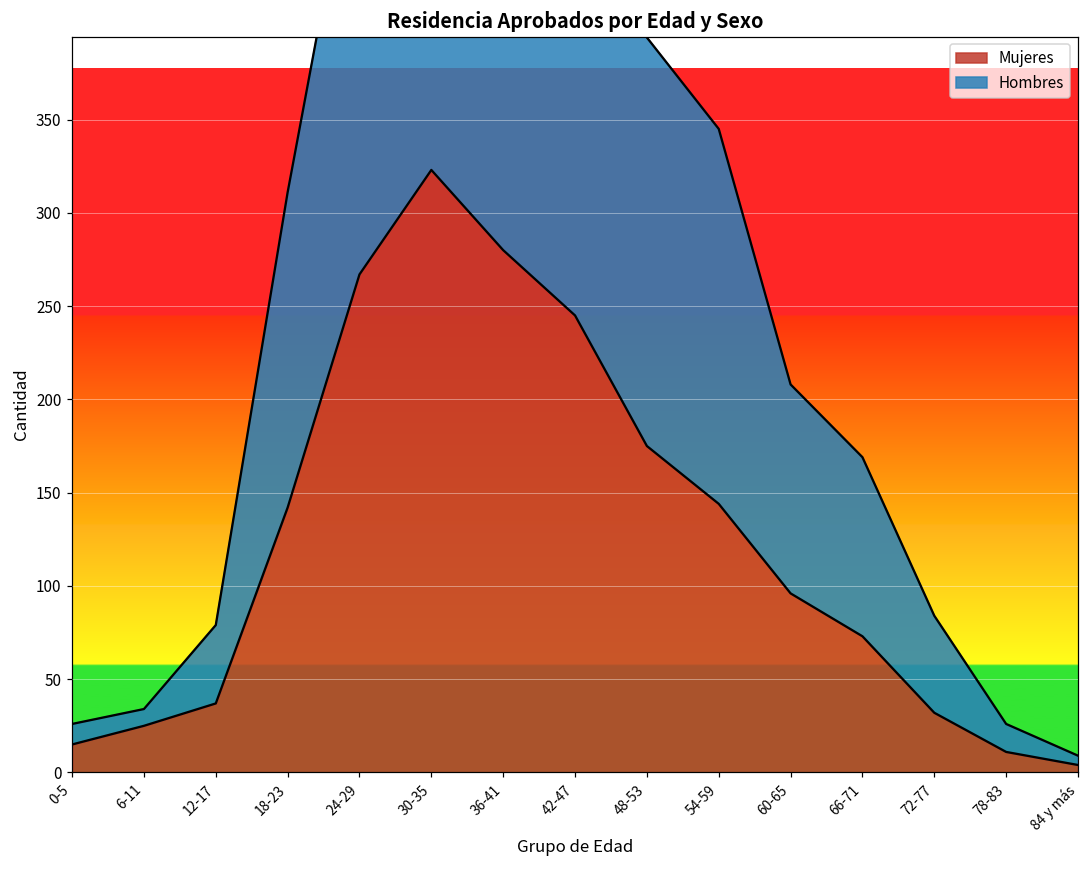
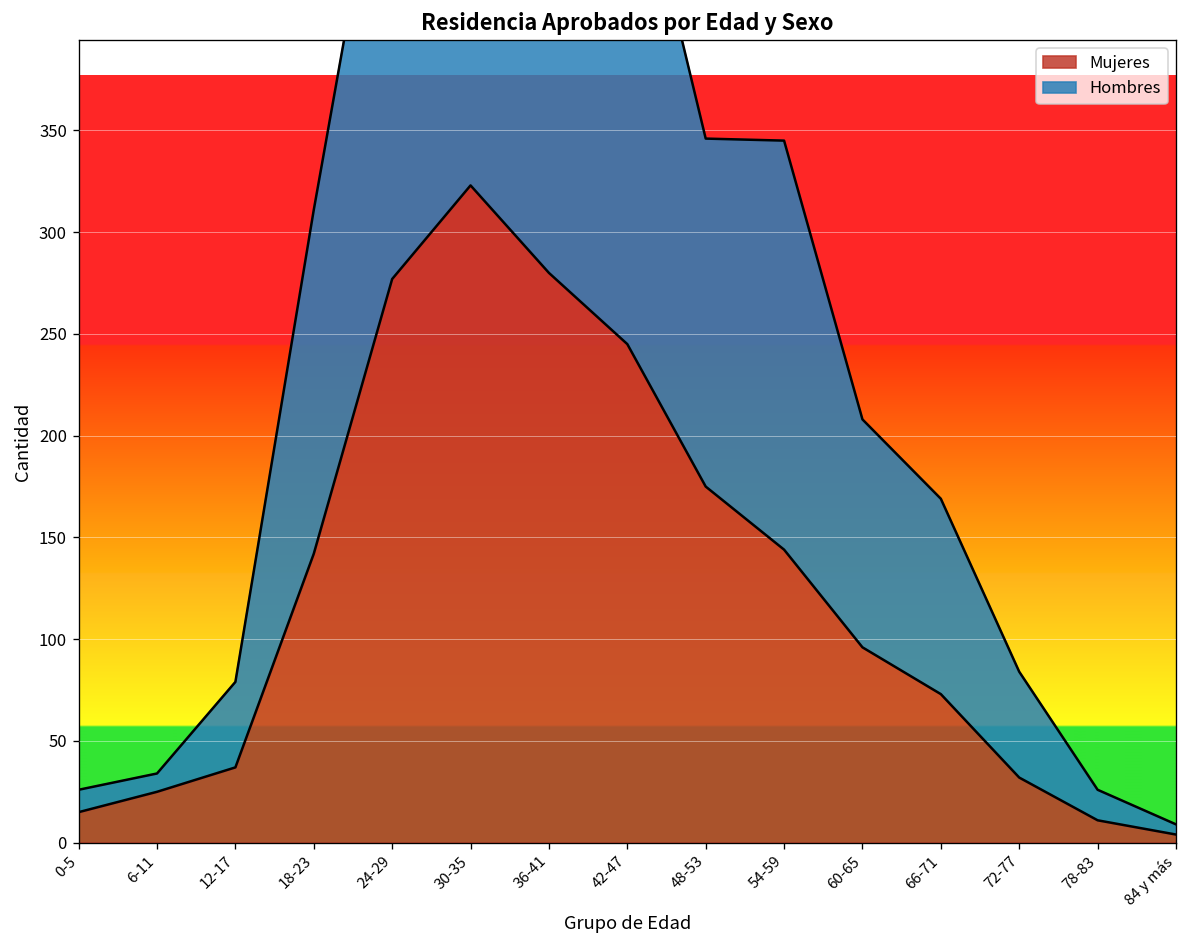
  {
    "Mujeres": {
      "0-5": 15,
      "6-11": 25,
      "12-17": 37,
      "18-23": 142,
-     "24-29": 267,
+     "24-29": 277,
      "30-35": 323,
      "36-41": 280,
      "42-47": 245,
      "48-53": 175,
      "54-59": 144,
      "60-65": 96,
      "66-71": 73,
      "72-77": 32,
      "78-83": 11,
      "84 y más": 4
    },
    "Hombres": {
      "0-5": 11,
      "6-11": 9,
      "12-17": 42,
      "18-23": 169,
-     "48-53": 219,
+     "48-53": 171,
      "54-59": 201,
      "60-65": 112,
      "66-71": 96,
      "72-77": 52,
      "78-83": 15,
      "84 y más": 5
    }
  }
